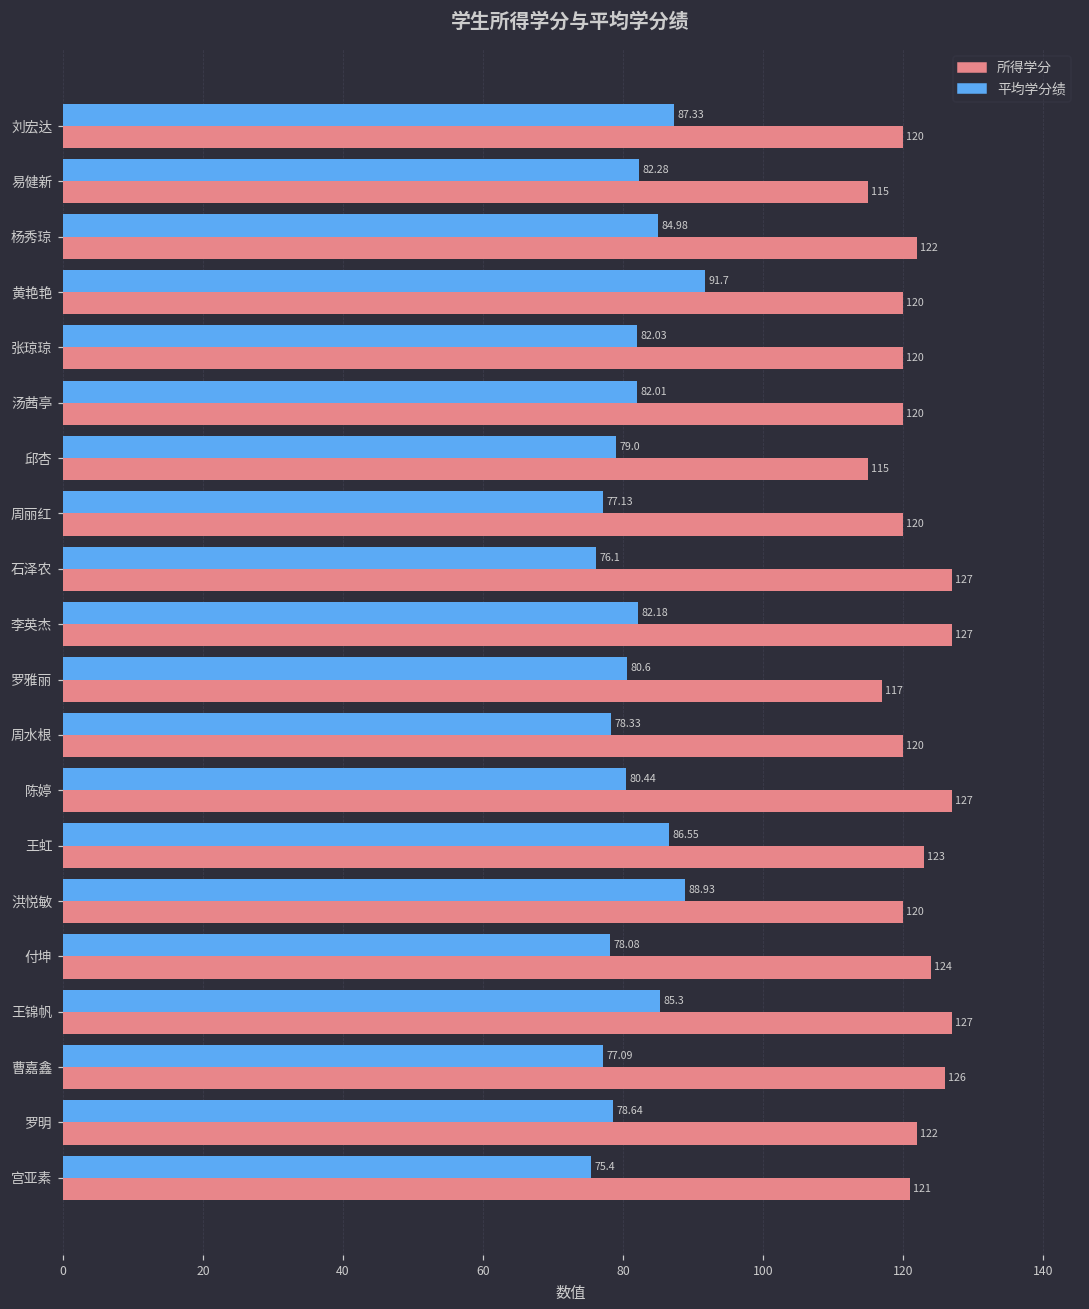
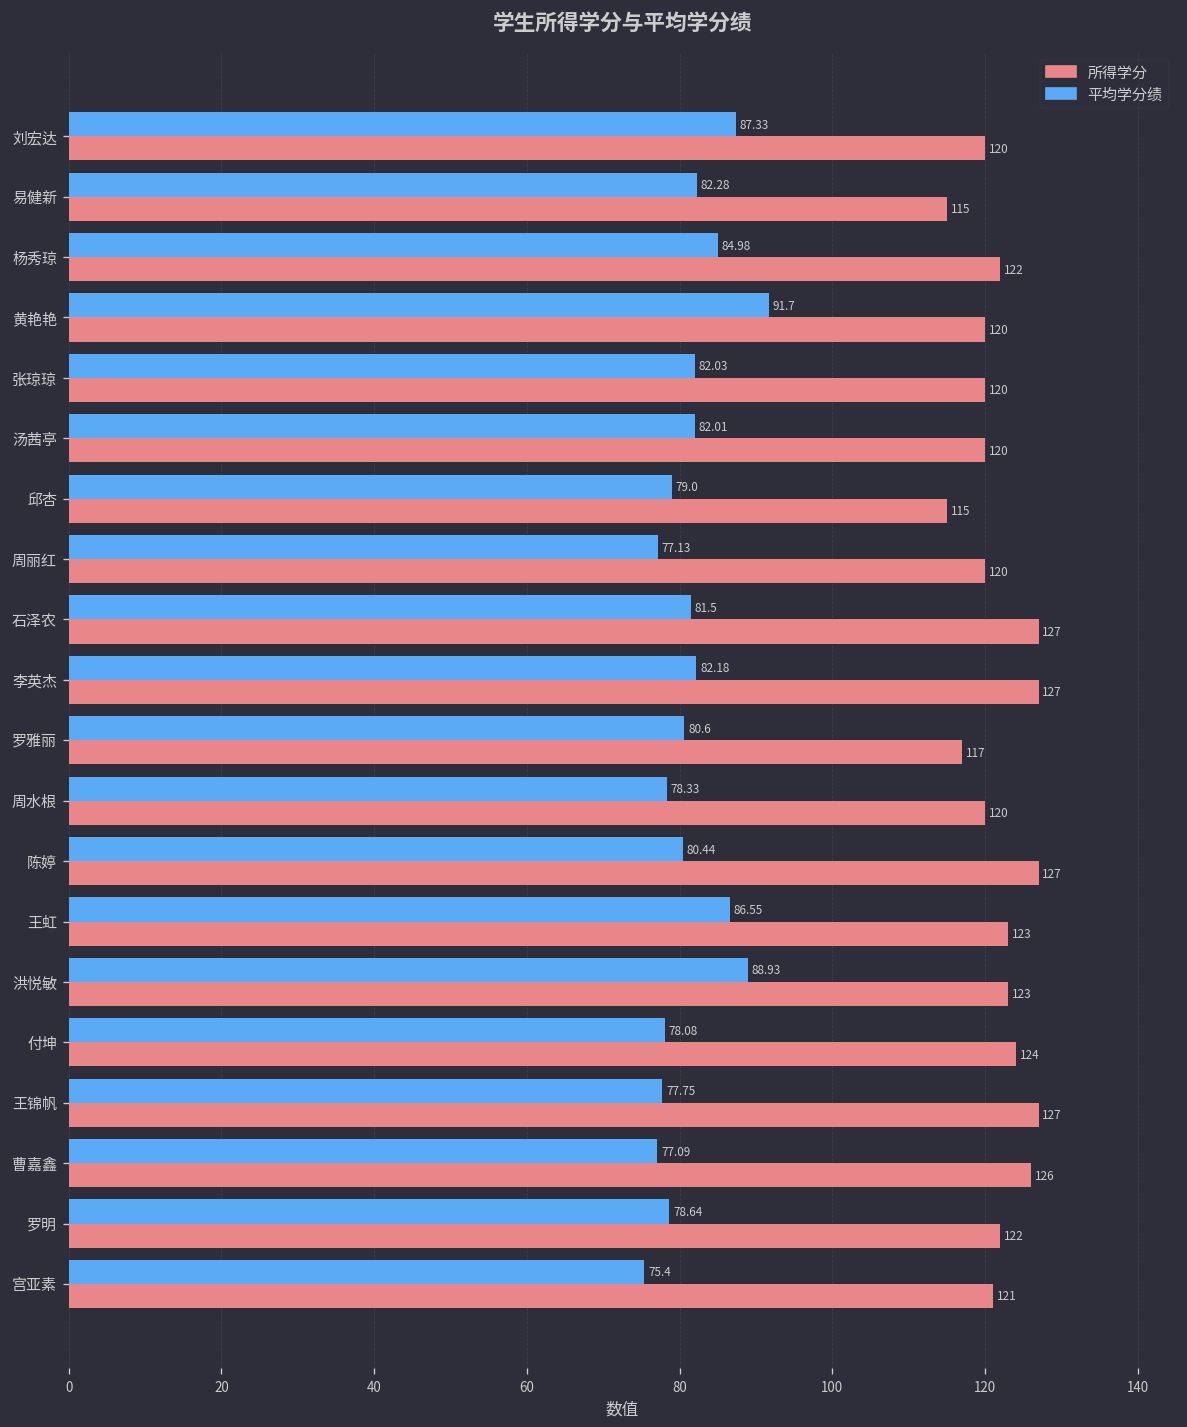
  {
    "所得学分": {
      "刘宏达": 120,
      "易健新": 115,
      "杨秀琼": 122,
      "黄艳艳": 120,
      "张琼琼": 120,
      "汤茜亭": 120,
      "邱杏": 115,
      "周丽红": 120,
      "石泽农": 127,
      "李英杰": 127,
      "罗雅丽": 117,
      "周水根": 120,
      "陈婷": 127,
      "王虹": 123,
-     "洪悦敏": 120,
+     "洪悦敏": 123,
      "付坤": 124,
      "王锦帆": 127,
      "曹嘉鑫": 126,
      "罗明": 122,
      "宫亚素": 121
    },
    "平均学分绩": {
      "刘宏达": 87.33,
      "易健新": 82.28,
      "杨秀琼": 84.98,
      "黄艳艳": 91.7,
      "张琼琼": 82.03,
      "汤茜亭": 82.01,
      "邱杏": 79.0,
      "周丽红": 77.13,
-     "石泽农": 76.1,
+     "石泽农": 81.5,
      "李英杰": 82.18,
      "罗雅丽": 80.6,
      "周水根": 78.33,
      "陈婷": 80.44,
      "王虹": 86.55,
      "洪悦敏": 88.93,
      "付坤": 78.08,
-     "王锦帆": 85.3,
+     "王锦帆": 77.75,
      "曹嘉鑫": 77.09,
      "罗明": 78.64,
      "宫亚素": 75.4
    }
  }
